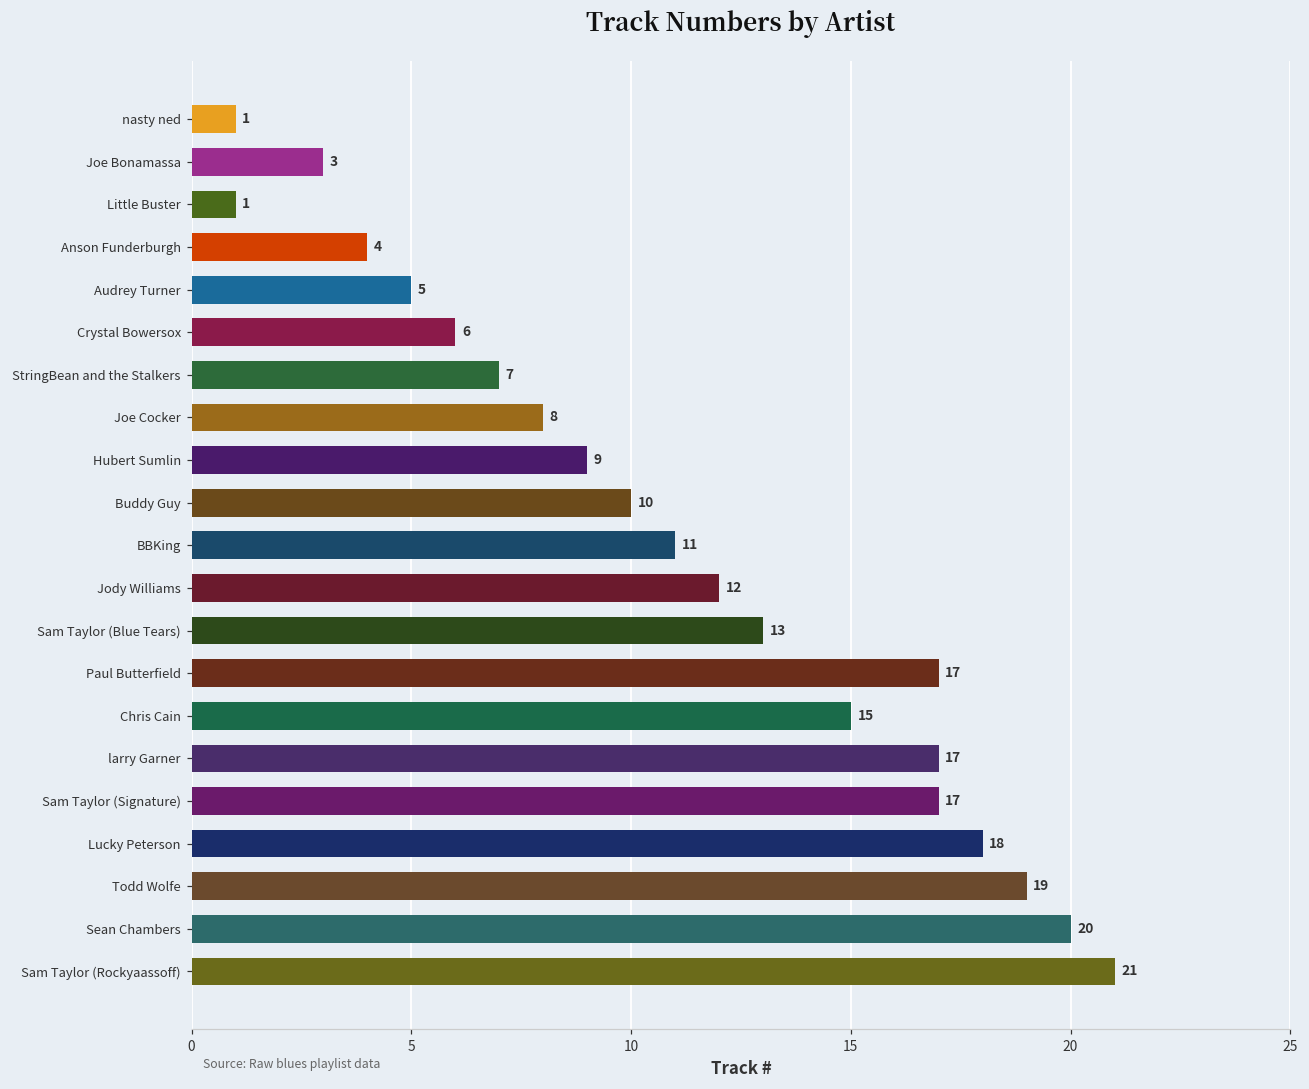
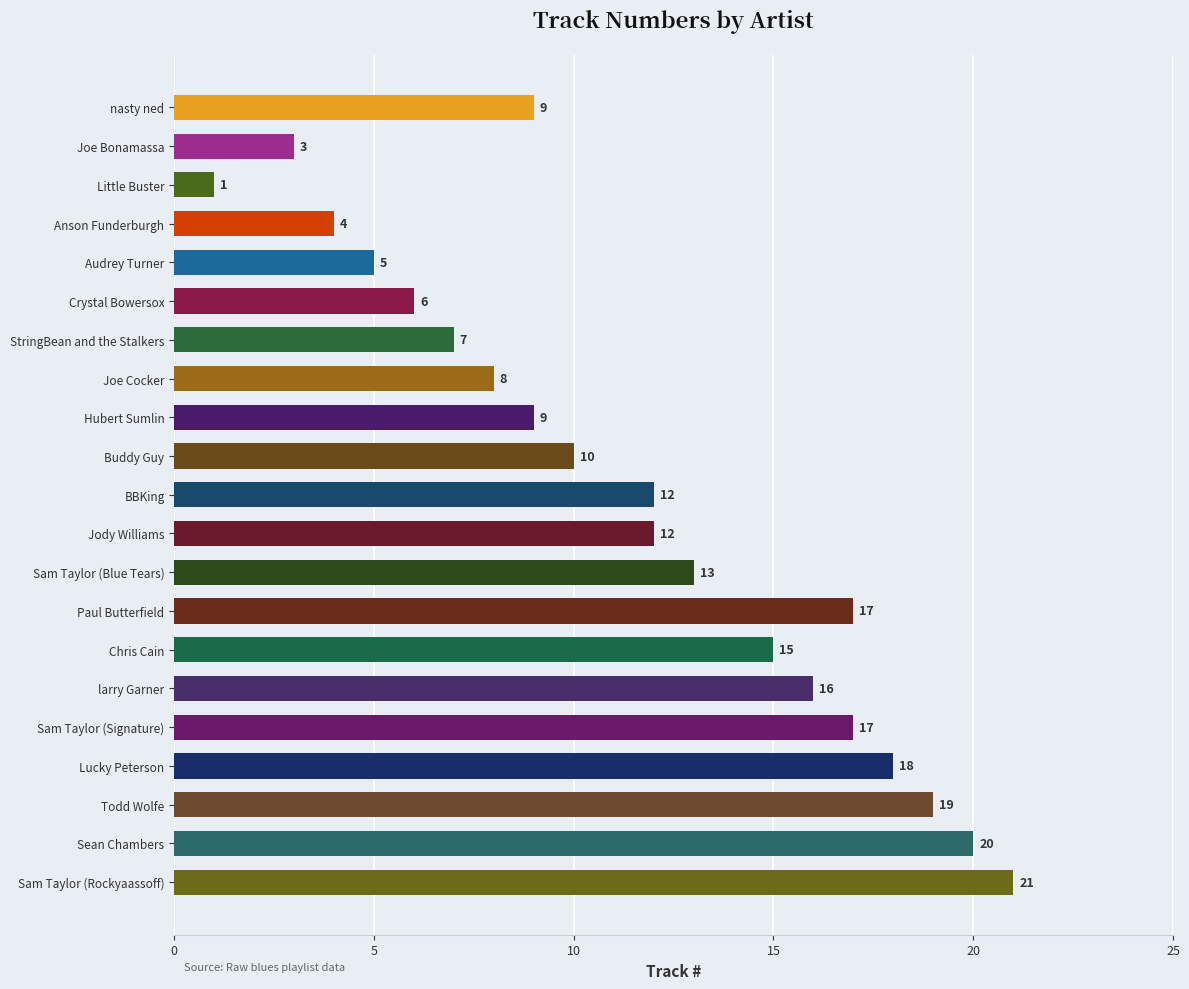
  {
-   "nasty ned": 1,
+   "nasty ned": 9,
    "Joe Bonamassa": 3,
    "Little Buster": 1,
    "Anson Funderburgh": 4,
    "Audrey Turner": 5,
    "Crystal Bowersox": 6,
    "StringBean and the Stalkers": 7,
    "Joe Cocker": 8,
    "Hubert Sumlin": 9,
    "Buddy Guy": 10,
-   "BBKing": 11,
+   "BBKing": 12,
    "Jody Williams": 12,
    "Sam Taylor (Blue Tears)": 13,
    "Paul Butterfield": 17,
    "Chris Cain": 15,
-   "larry Garner": 17,
+   "larry Garner": 16,
    "Sam Taylor (Signature)": 17,
    "Lucky Peterson": 18,
    "Todd Wolfe": 19,
    "Sean Chambers": 20,
    "Sam Taylor (Rockyaassoff)": 21
  }
